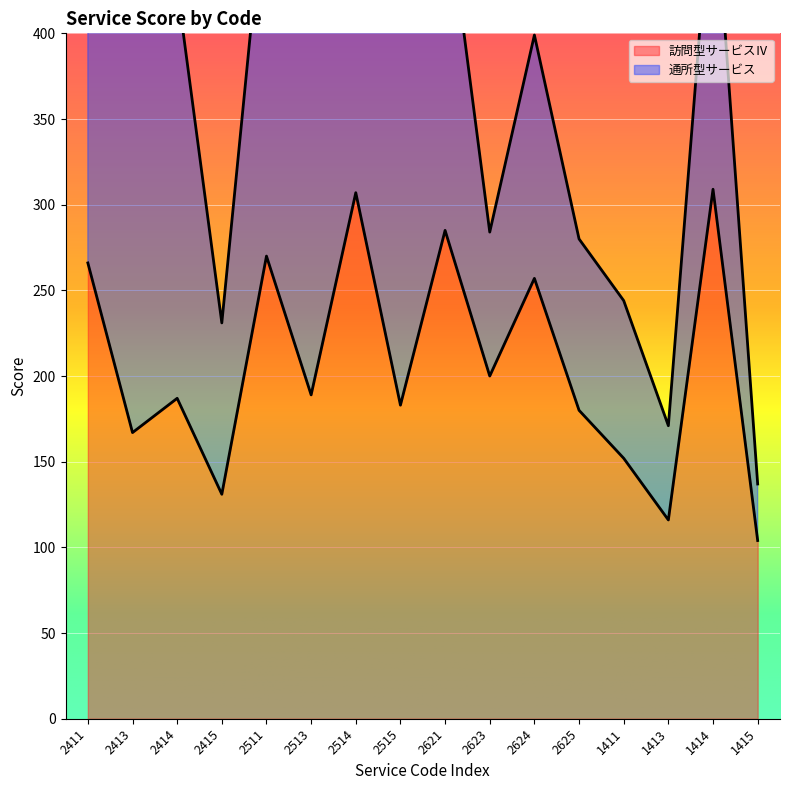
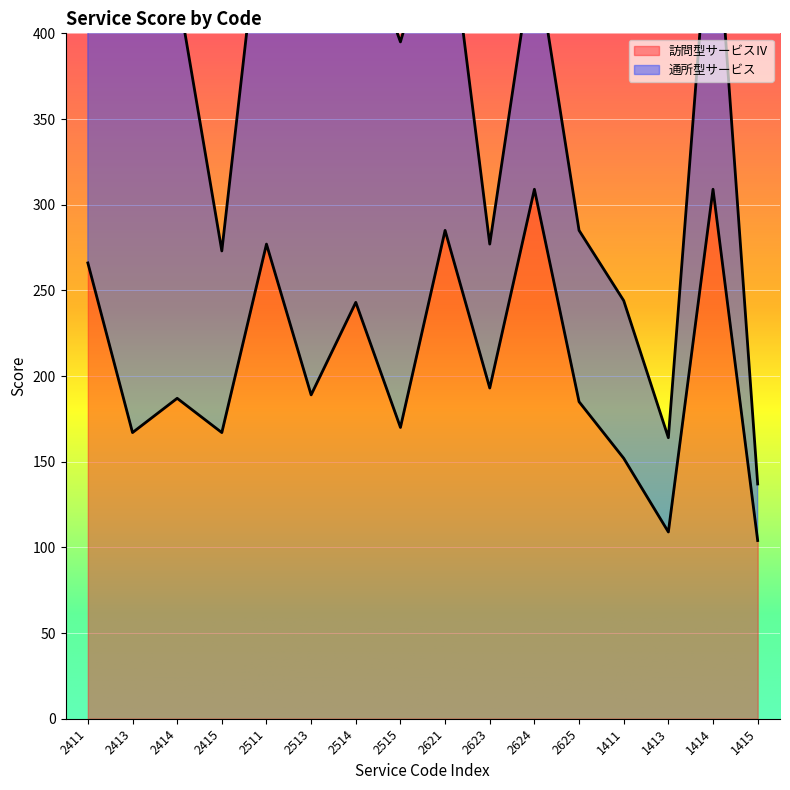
  {
    "訪問型サービスⅣ": {
      "2411": 266,
      "2413": 167,
      "2414": 187,
-     "2415": 131,
-     "2511": 270,
+     "2415": 167,
+     "2511": 277,
      "2513": 189,
-     "2514": 307,
-     "2515": 183,
+     "2514": 243,
+     "2515": 170,
      "2621": 285,
-     "2623": 200,
-     "2624": 257,
-     "2625": 180,
+     "2623": 193,
+     "2624": 309,
+     "2625": 185,
      "1411": 152,
-     "1413": 116,
+     "1413": 109,
      "1414": 309,
      "1415": 104
    },
    "通所型サービス": {
-     "2415": 100,
+     "2415": 106,
      "2623": 84,
      "2625": 100,
      "1411": 92,
      "1413": 55,
      "1415": 33
    }
  }
